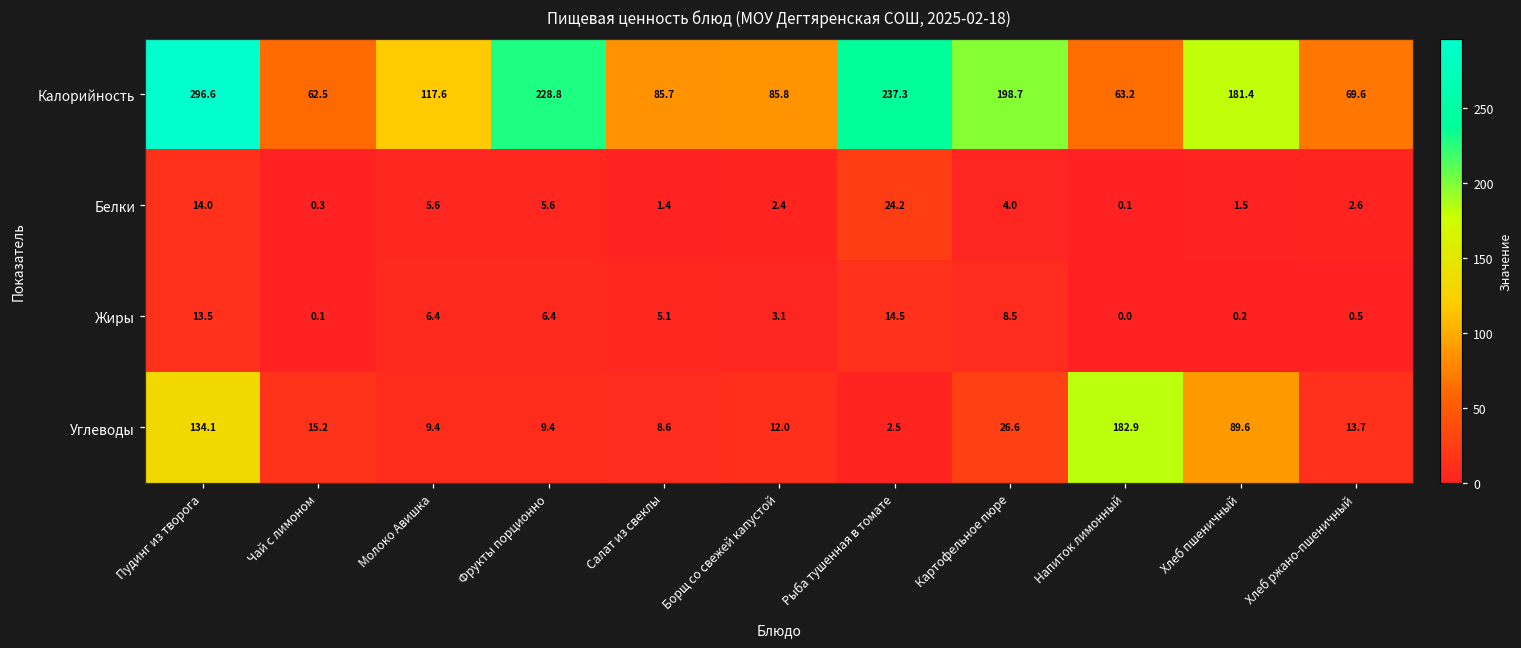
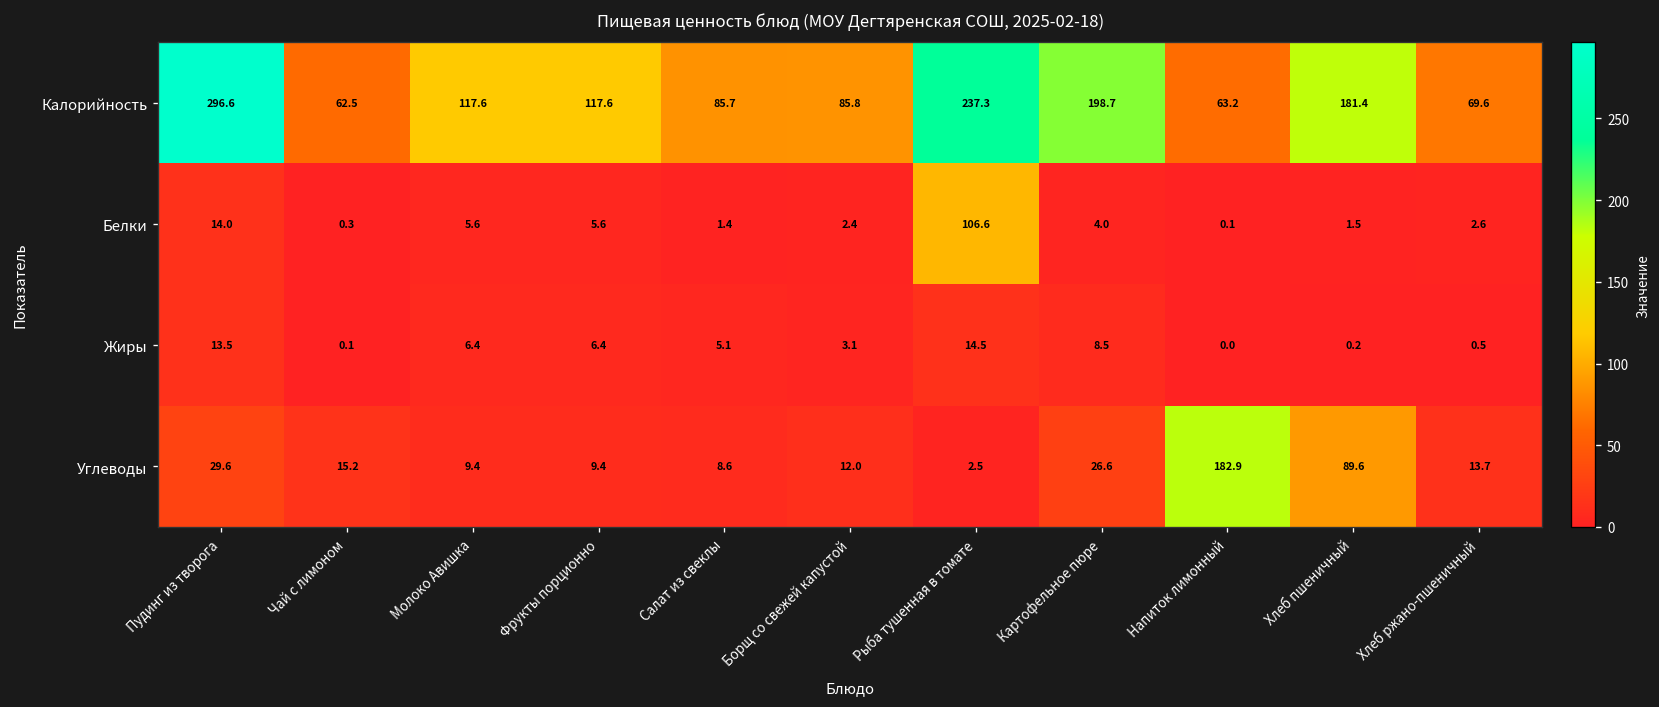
  {
    "Калорийность": {
      "Пудинг из творога": 296.6,
      "Чай с лимоном": 62.5,
      "Молоко Авишка": 117.6,
-     "Фрукты порционно": 228.8,
+     "Фрукты порционно": 117.6,
      "Салат из свеклы": 85.7,
      "Борщ со свежей капустой": 85.8,
      "Рыба тушенная в томате": 237.3,
      "Картофельное пюре": 198.7,
      "Напиток лимонный": 63.2,
      "Хлеб пшеничный": 181.4,
      "Хлеб ржано-пшеничный": 69.6
    },
    "Белки": {
      "Пудинг из творога": 14.0,
      "Чай с лимоном": 0.3,
      "Молоко Авишка": 5.6,
      "Фрукты порционно": 5.6,
      "Салат из свеклы": 1.4,
      "Борщ со свежей капустой": 2.4,
-     "Рыба тушенная в томате": 24.2,
+     "Рыба тушенная в томате": 106.6,
      "Картофельное пюре": 4.0,
      "Напиток лимонный": 0.1,
      "Хлеб пшеничный": 1.5,
      "Хлеб ржано-пшеничный": 2.6
    },
    "Жиры": {
      "Пудинг из творога": 13.5,
      "Чай с лимоном": 0.1,
      "Молоко Авишка": 6.4,
      "Фрукты порционно": 6.4,
      "Салат из свеклы": 5.1,
      "Борщ со свежей капустой": 3.1,
      "Рыба тушенная в томате": 14.5,
      "Картофельное пюре": 8.5,
      "Напиток лимонный": 0.0,
      "Хлеб пшеничный": 0.2,
      "Хлеб ржано-пшеничный": 0.5
    },
    "Углеводы": {
-     "Пудинг из творога": 134.1,
+     "Пудинг из творога": 29.6,
      "Чай с лимоном": 15.2,
      "Молоко Авишка": 9.4,
      "Фрукты порционно": 9.4,
      "Салат из свеклы": 8.6,
      "Борщ со свежей капустой": 12.0,
      "Рыба тушенная в томате": 2.5,
      "Картофельное пюре": 26.6,
      "Напиток лимонный": 182.9,
      "Хлеб пшеничный": 89.6,
      "Хлеб ржано-пшеничный": 13.7
    }
  }
